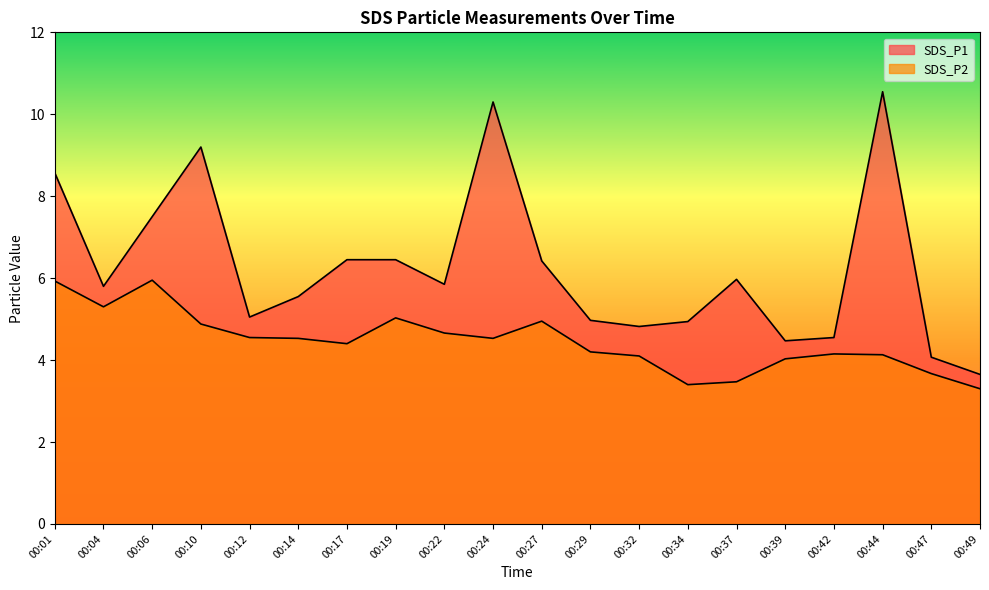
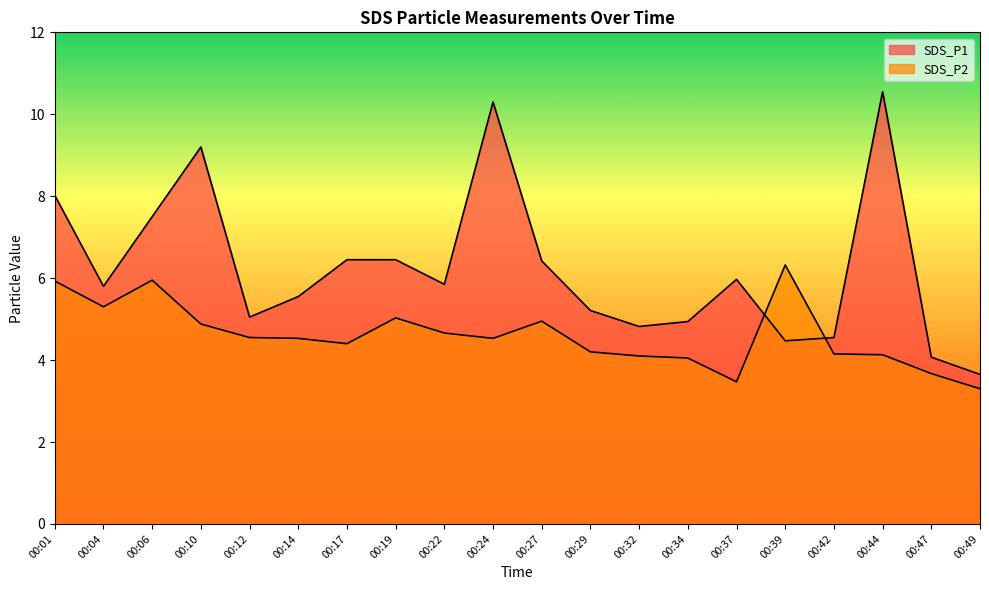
  {
    "SDS_P1": {
-     "00:01": 8.6,
+     "00:01": 8.0,
      "00:04": 5.8,
      "00:06": 7.5,
      "00:10": 9.2,
      "00:12": 5.1,
      "00:14": 5.6,
      "00:17": 6.5,
      "00:19": 6.5,
      "00:22": 5.9,
      "00:24": 10.3,
      "00:27": 6.4,
-     "00:29": 5.0,
+     "00:29": 5.2,
      "00:32": 4.8,
      "00:34": 4.9,
      "00:37": 6.0,
      "00:39": 4.5,
      "00:42": 4.6,
      "00:44": 10.6,
      "00:47": 4.1,
      "00:49": 3.7
    },
    "SDS_P2": {
      "00:01": 5.9,
      "00:04": 5.3,
      "00:06": 6.0,
      "00:10": 4.9,
      "00:12": 4.6,
      "00:14": 4.5,
      "00:17": 4.4,
      "00:19": 5.0,
      "00:22": 4.7,
      "00:24": 4.5,
      "00:27": 5.0,
      "00:29": 4.2,
      "00:32": 4.1,
-     "00:34": 3.4,
+     "00:34": 4.1,
      "00:37": 3.5,
-     "00:39": 4.0,
+     "00:39": 6.3,
      "00:42": 4.2,
      "00:44": 4.1,
      "00:47": 3.7,
      "00:49": 3.3
    }
  }
